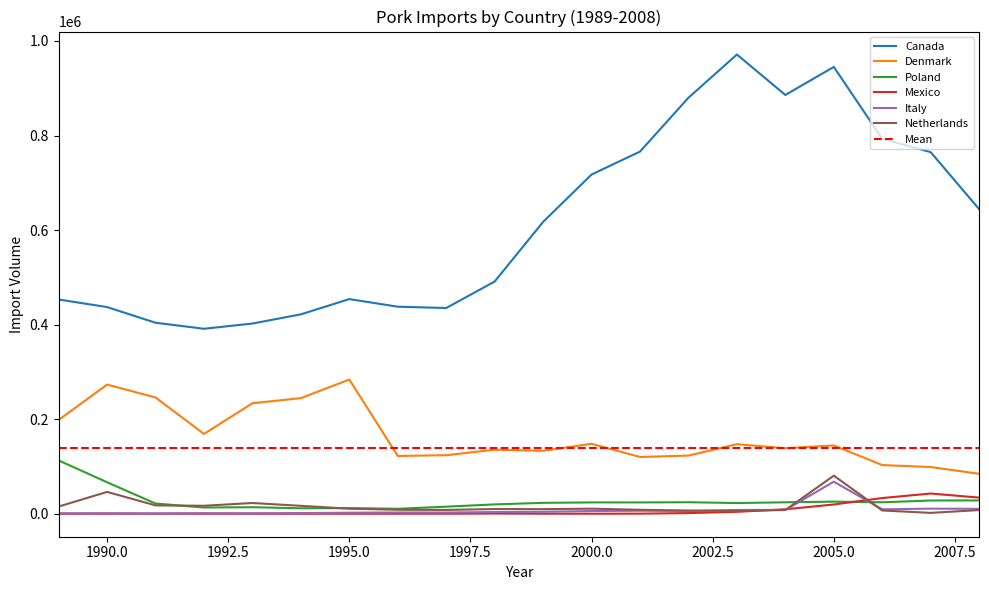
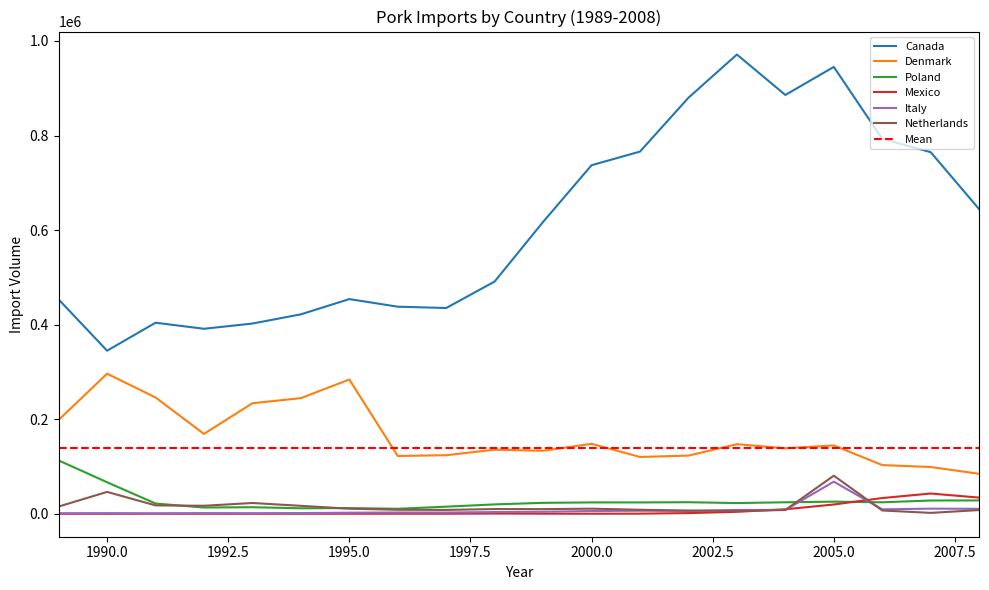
  {
    "Canada": {
-     "1990.0": 440000,
+     "1990.0": 340000,
      "1995.0": 450000,
-     "2000.0": 720000,
+     "2000.0": 740000,
      "2005.0": 950000
    },
    "Denmark": {
-     "1990.0": 270000,
+     "1990.0": 300000,
      "1995.0": 280000,
      "2000.0": 150000,
      "2005.0": 140000
    },
    "Poland": {
      "1990.0": 70000,
      "2000.0": 20000,
      "2005.0": 30000
    },
    "Mexico": {
      "2000.0": 0,
      "2005.0": 20000
    },
    "Italy": {
      "2005.0": 70000
    },
    "Netherlands": {
      "1990.0": 50000,
      "2005.0": 80000
    }
  }
